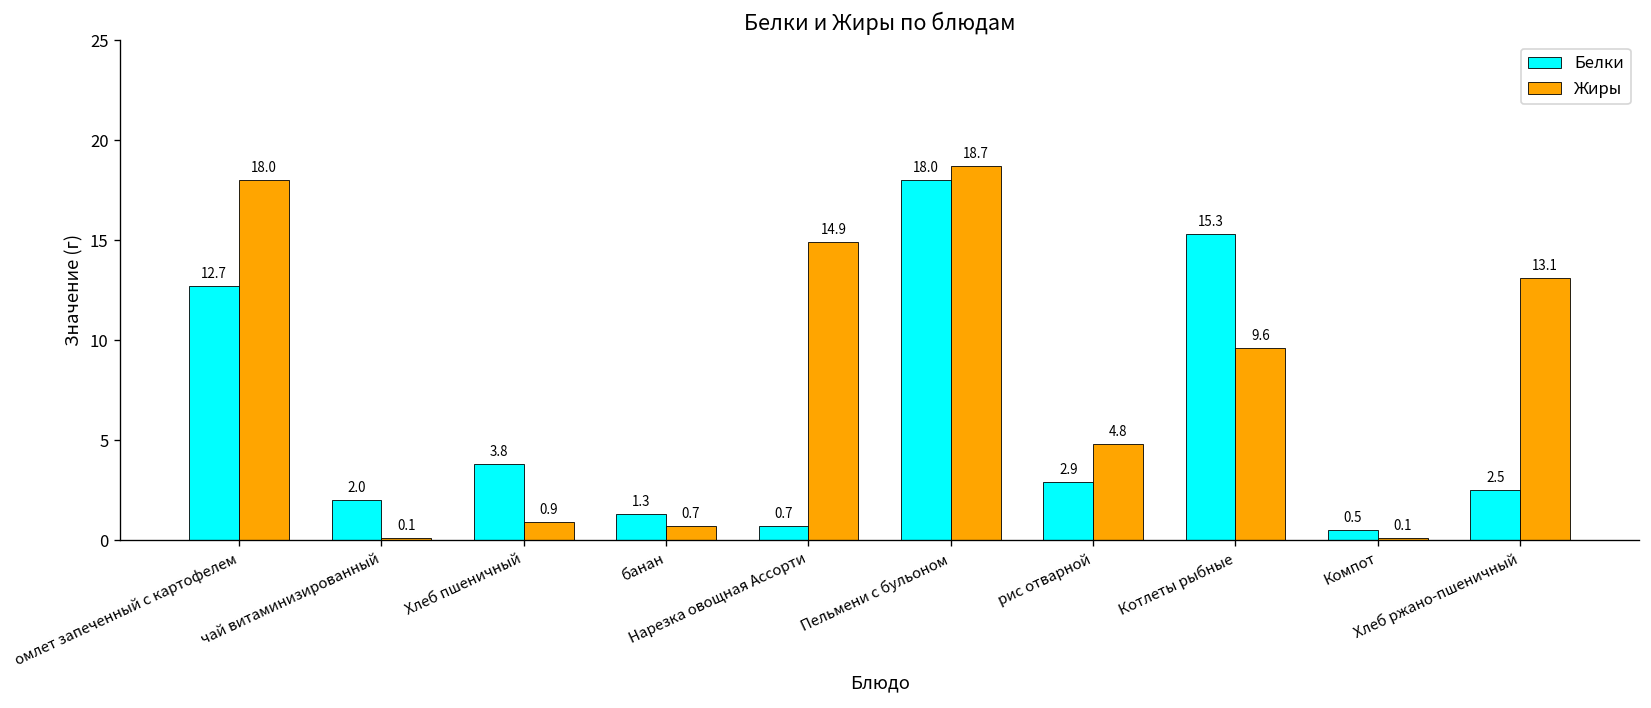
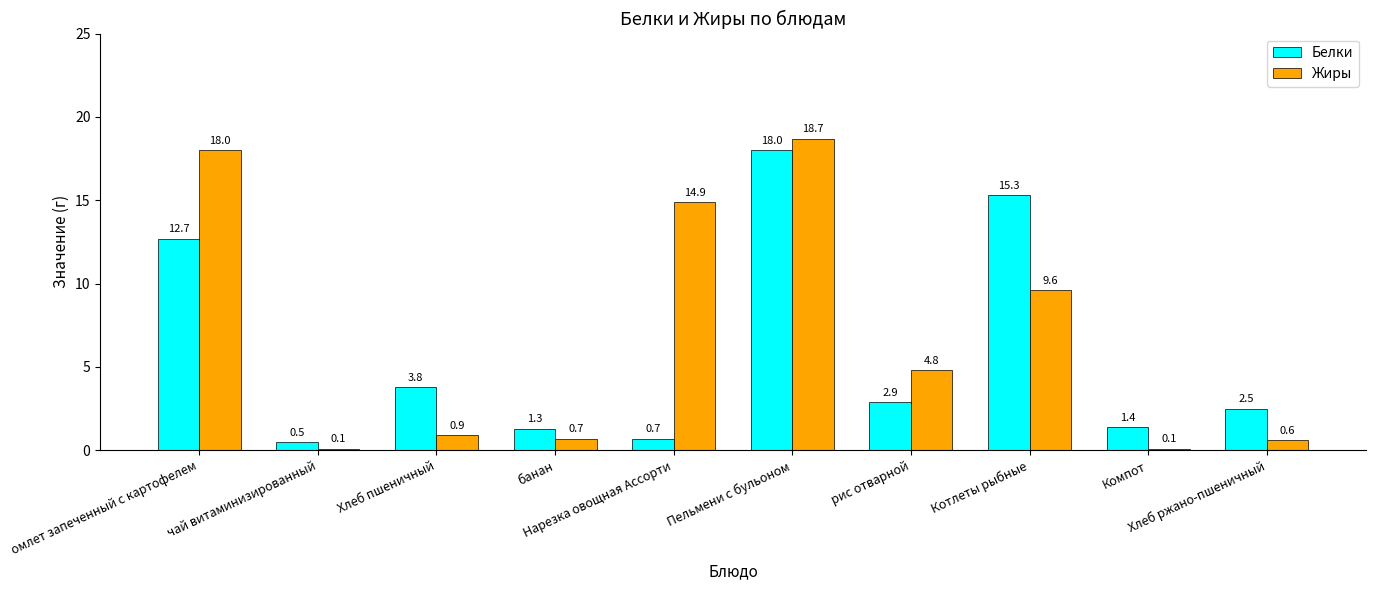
  {
    "Белки": {
      "омлет запеченный с картофелем": 12.7,
-     "чай витаминизированный": 2.0,
+     "чай витаминизированный": 0.5,
      "Хлеб пшеничный": 3.8,
      "банан": 1.3,
      "Нарезка овощная Ассорти": 0.7,
      "Пельмени с бульоном": 18.0,
      "рис отварной": 2.9,
      "Котлеты рыбные": 15.3,
-     "Компот": 0.5,
+     "Компот": 1.4,
      "Хлеб ржано-пшеничный": 2.5
    },
    "Жиры": {
      "омлет запеченный с картофелем": 18.0,
      "чай витаминизированный": 0.1,
      "Хлеб пшеничный": 0.9,
      "банан": 0.7,
      "Нарезка овощная Ассорти": 14.9,
      "Пельмени с бульоном": 18.7,
      "рис отварной": 4.8,
      "Котлеты рыбные": 9.6,
      "Компот": 0.1,
-     "Хлеб ржано-пшеничный": 13.1
+     "Хлеб ржано-пшеничный": 0.6
    }
  }
